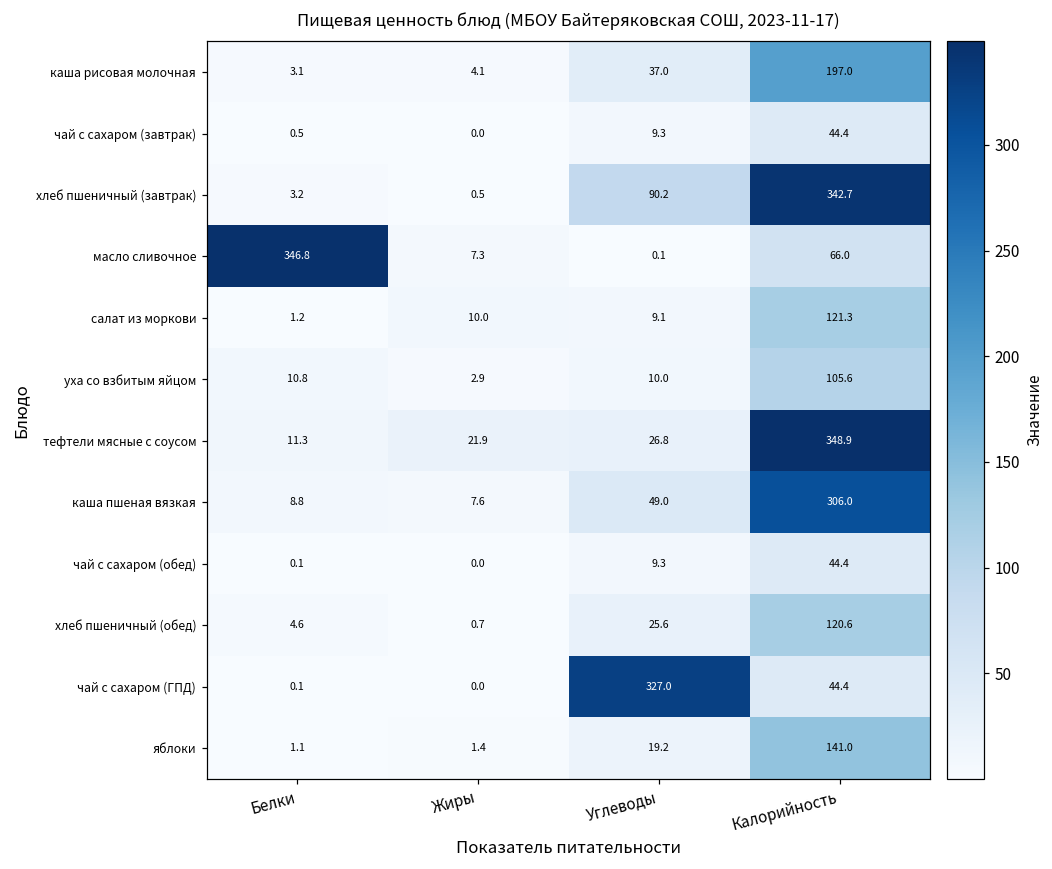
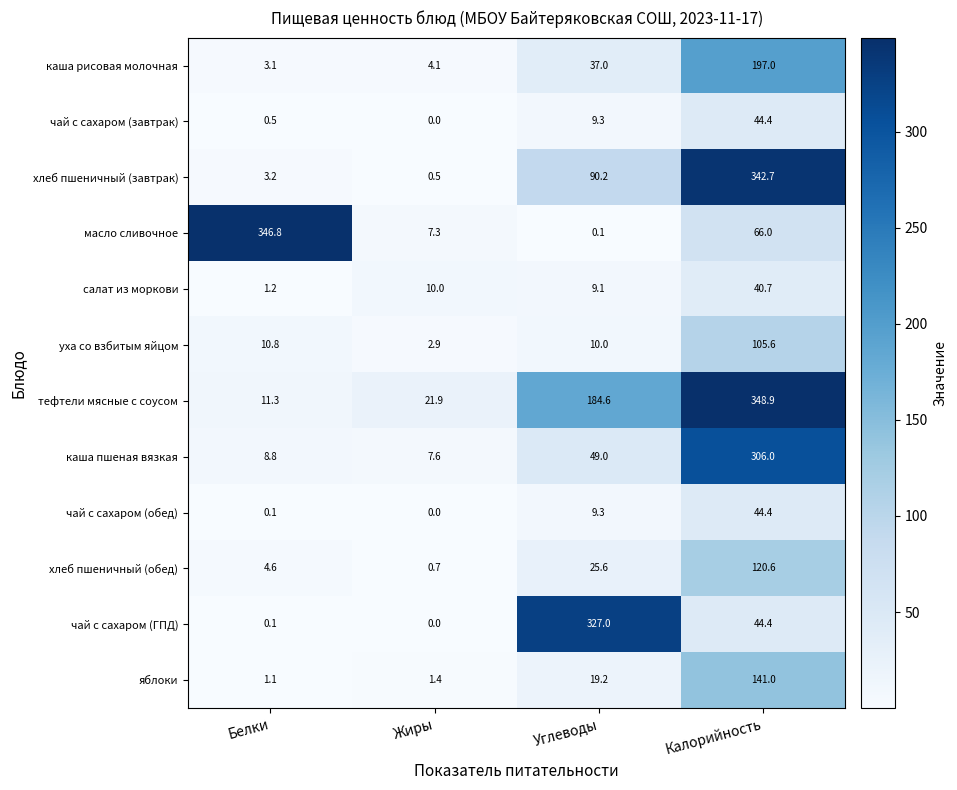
  {
    "каша рисовая молочная": {
      "Белки": 3.1,
      "Жиры": 4.1,
      "Углеводы": 37.0,
      "Калорийность": 197.0
    },
    "чай с сахаром (завтрак)": {
      "Белки": 0.5,
      "Жиры": 0.0,
      "Углеводы": 9.3,
      "Калорийность": 44.4
    },
    "хлеб пшеничный (завтрак)": {
      "Белки": 3.2,
      "Жиры": 0.5,
      "Углеводы": 90.2,
      "Калорийность": 342.7
    },
    "масло сливочное": {
      "Белки": 346.8,
      "Жиры": 7.3,
      "Углеводы": 0.1,
      "Калорийность": 66.0
    },
    "салат из моркови": {
      "Белки": 1.2,
      "Жиры": 10.0,
      "Углеводы": 9.1,
-     "Калорийность": 121.3
+     "Калорийность": 40.7
    },
    "уха со взбитым яйцом": {
      "Белки": 10.8,
      "Жиры": 2.9,
      "Углеводы": 10.0,
      "Калорийность": 105.6
    },
    "тефтели мясные с соусом": {
      "Белки": 11.3,
      "Жиры": 21.9,
-     "Углеводы": 26.8,
+     "Углеводы": 184.6,
      "Калорийность": 348.9
    },
    "каша пшеная вязкая": {
      "Белки": 8.8,
      "Жиры": 7.6,
      "Углеводы": 49.0,
      "Калорийность": 306.0
    },
    "чай с сахаром (обед)": {
      "Белки": 0.1,
      "Жиры": 0.0,
      "Углеводы": 9.3,
      "Калорийность": 44.4
    },
    "хлеб пшеничный (обед)": {
      "Белки": 4.6,
      "Жиры": 0.7,
      "Углеводы": 25.6,
      "Калорийность": 120.6
    },
    "чай с сахаром (ГПД)": {
      "Белки": 0.1,
      "Жиры": 0.0,
      "Углеводы": 327.0,
      "Калорийность": 44.4
    },
    "яблоки": {
      "Белки": 1.1,
      "Жиры": 1.4,
      "Углеводы": 19.2,
      "Калорийность": 141.0
    }
  }
